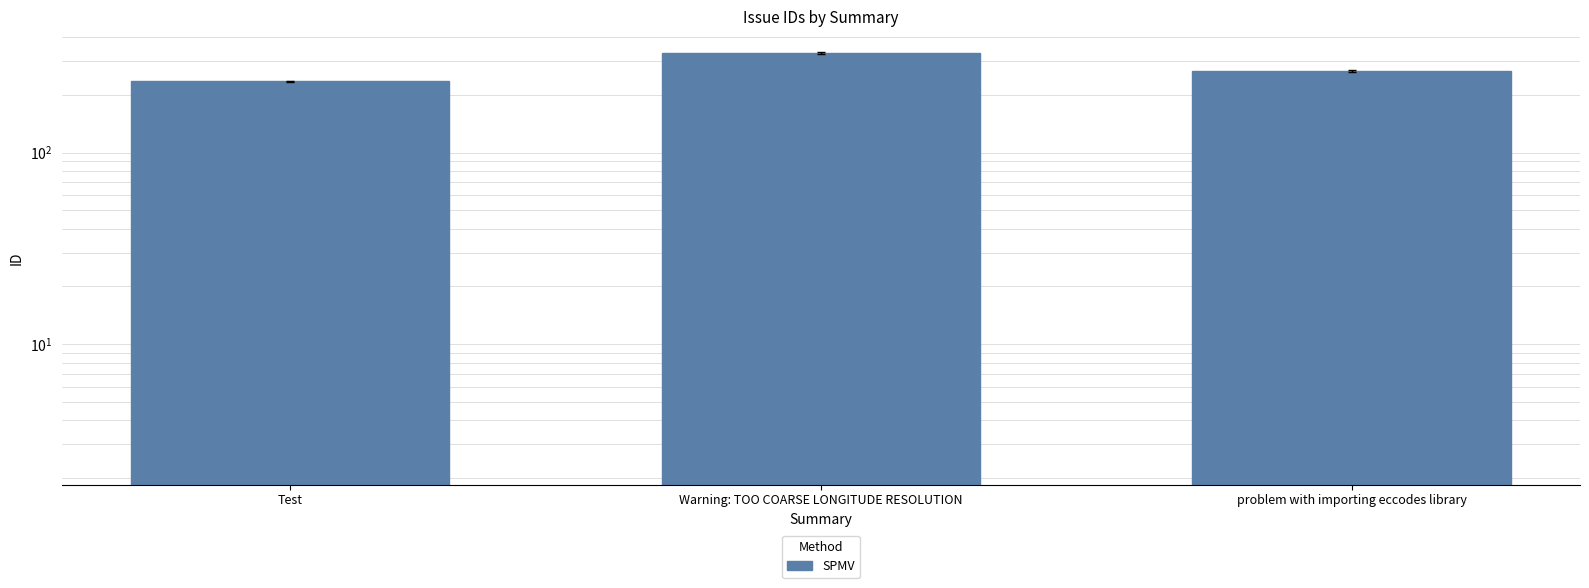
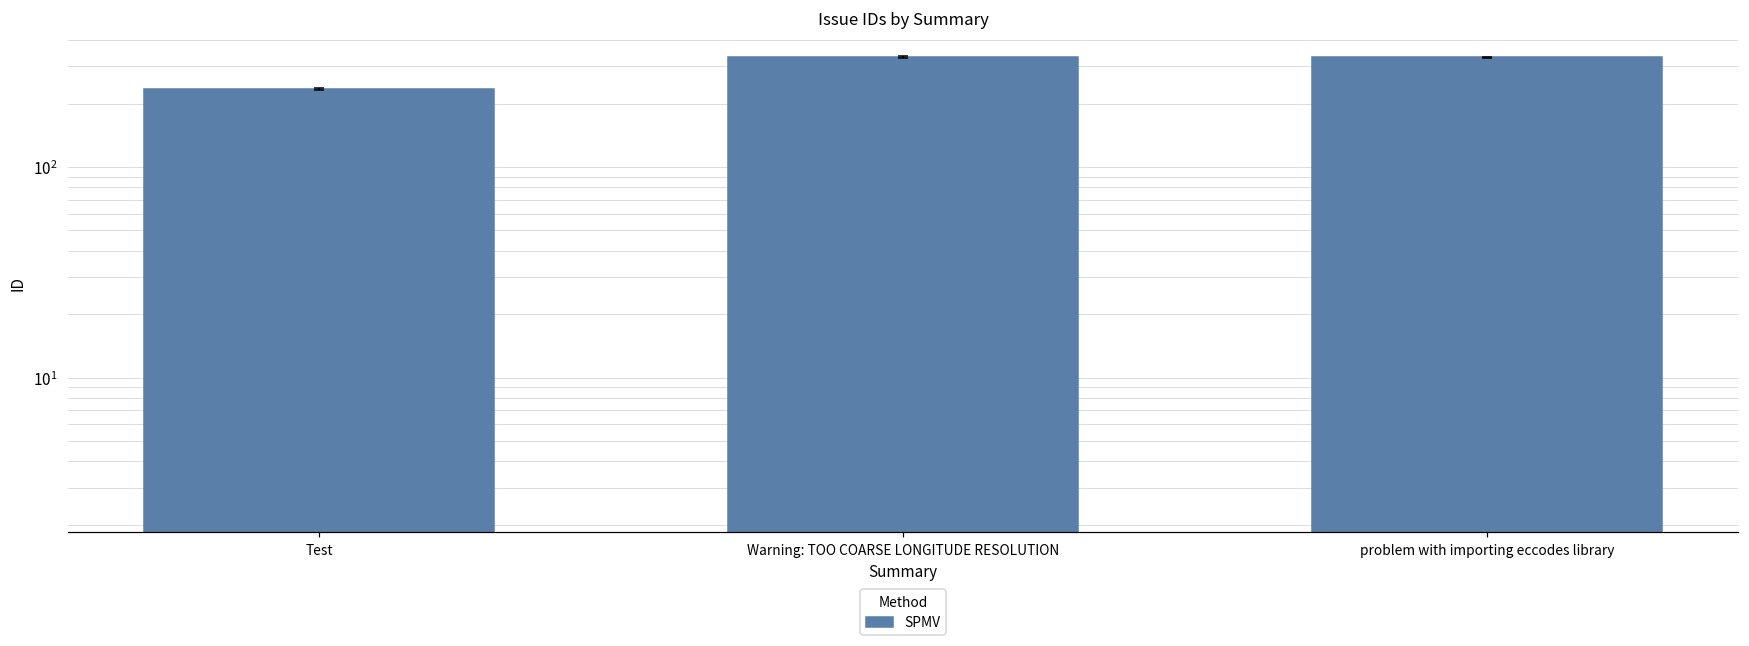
  {
    "SPMV": {
      "Test": 240,
      "Warning: TOO COARSE LONGITUDE RESOLUTION": 330,
-     "problem with importing eccodes library": 270
+     "problem with importing eccodes library": 330
    }
  }
